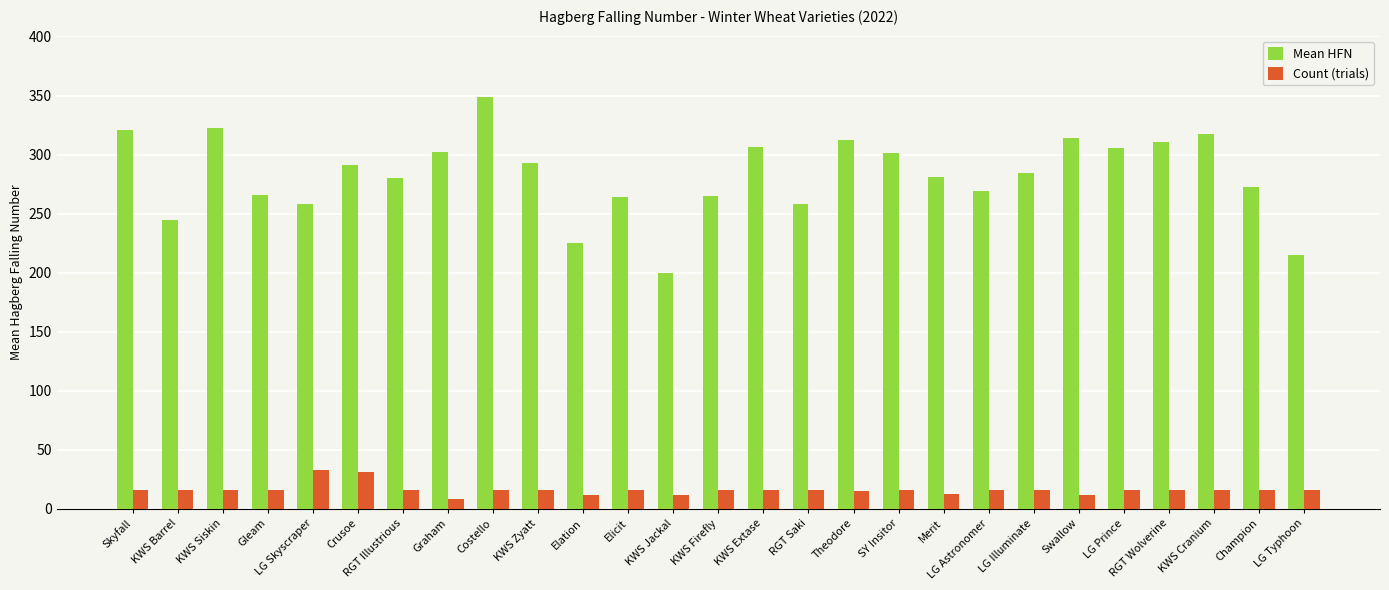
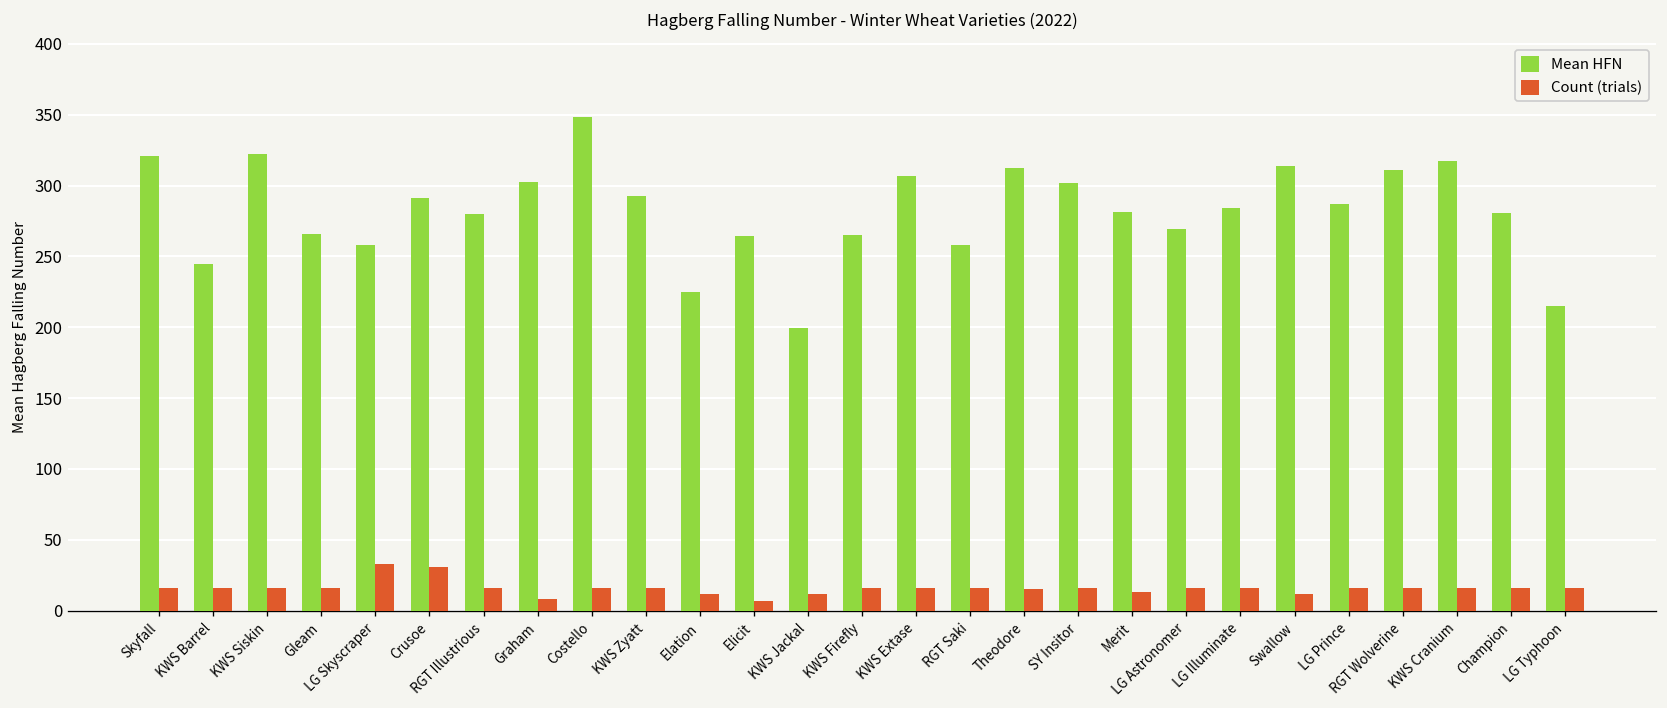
  {
    "Mean HFN": {
      "Skyfall": 321,
      "KWS Barrel": 245,
      "KWS Siskin": 322,
      "Gleam": 266,
      "LG Skyscraper": 258,
      "Crusoe": 291,
      "RGT Illustrious": 280,
      "Graham": 303,
      "Costello": 348,
      "KWS Zyatt": 293,
      "Elation": 225,
      "Elicit": 264,
      "KWS Jackal": 200,
      "KWS Firefly": 265,
      "KWS Extase": 307,
      "RGT Saki": 258,
      "Theodore": 313,
      "SY Insitor": 302,
      "Merit": 281,
      "LG Astronomer": 269,
      "LG Illuminate": 284,
      "Swallow": 314,
-     "LG Prince": 305,
+     "LG Prince": 287,
      "RGT Wolverine": 311,
      "KWS Cranium": 317,
-     "Champion": 273,
+     "Champion": 281,
      "LG Typhoon": 215
    },
    "Count (trials)": {
      "Skyfall": 16,
      "KWS Barrel": 16,
      "KWS Siskin": 16,
      "Gleam": 16,
      "LG Skyscraper": 33,
      "Crusoe": 31,
      "RGT Illustrious": 16,
      "Graham": 8,
      "Costello": 16,
      "KWS Zyatt": 16,
      "Elation": 12,
-     "Elicit": 16,
+     "Elicit": 7,
      "KWS Jackal": 12,
      "KWS Firefly": 16,
      "KWS Extase": 16,
      "RGT Saki": 16,
      "Theodore": 15,
      "SY Insitor": 16,
      "Merit": 13,
      "LG Astronomer": 16,
      "LG Illuminate": 16,
      "Swallow": 12,
      "LG Prince": 16,
      "RGT Wolverine": 16,
      "KWS Cranium": 16,
      "Champion": 16,
      "LG Typhoon": 16
    }
  }
